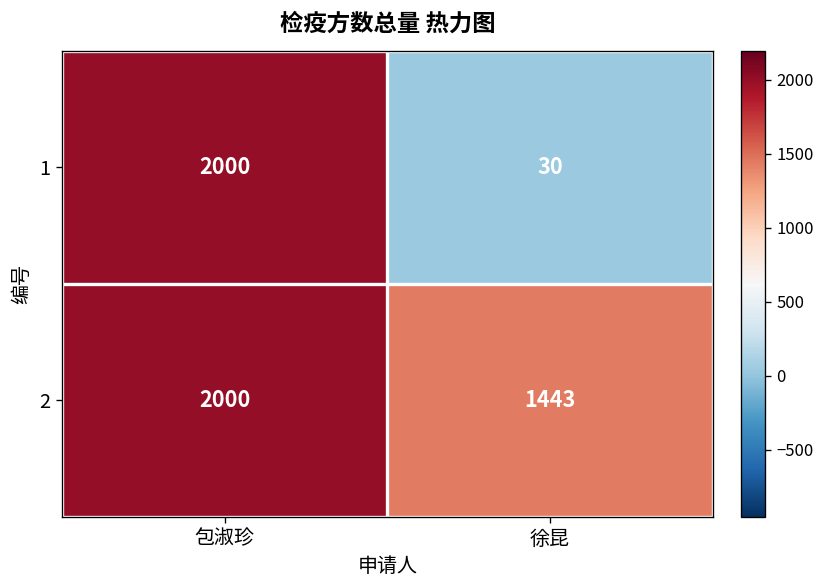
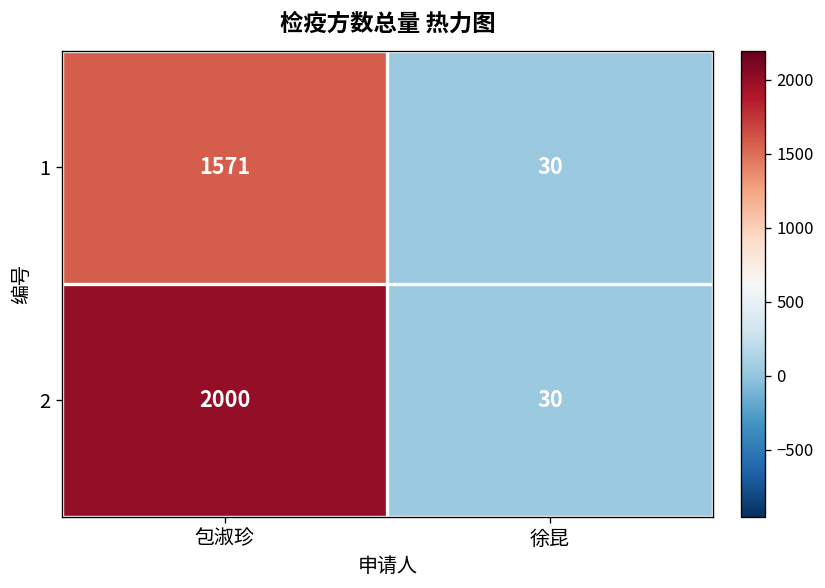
  {
    "1": {
-     "包淑珍": 2000,
+     "包淑珍": 1571,
      "徐昆": 30
    },
    "2": {
      "包淑珍": 2000,
-     "徐昆": 1443
+     "徐昆": 30
    }
  }
